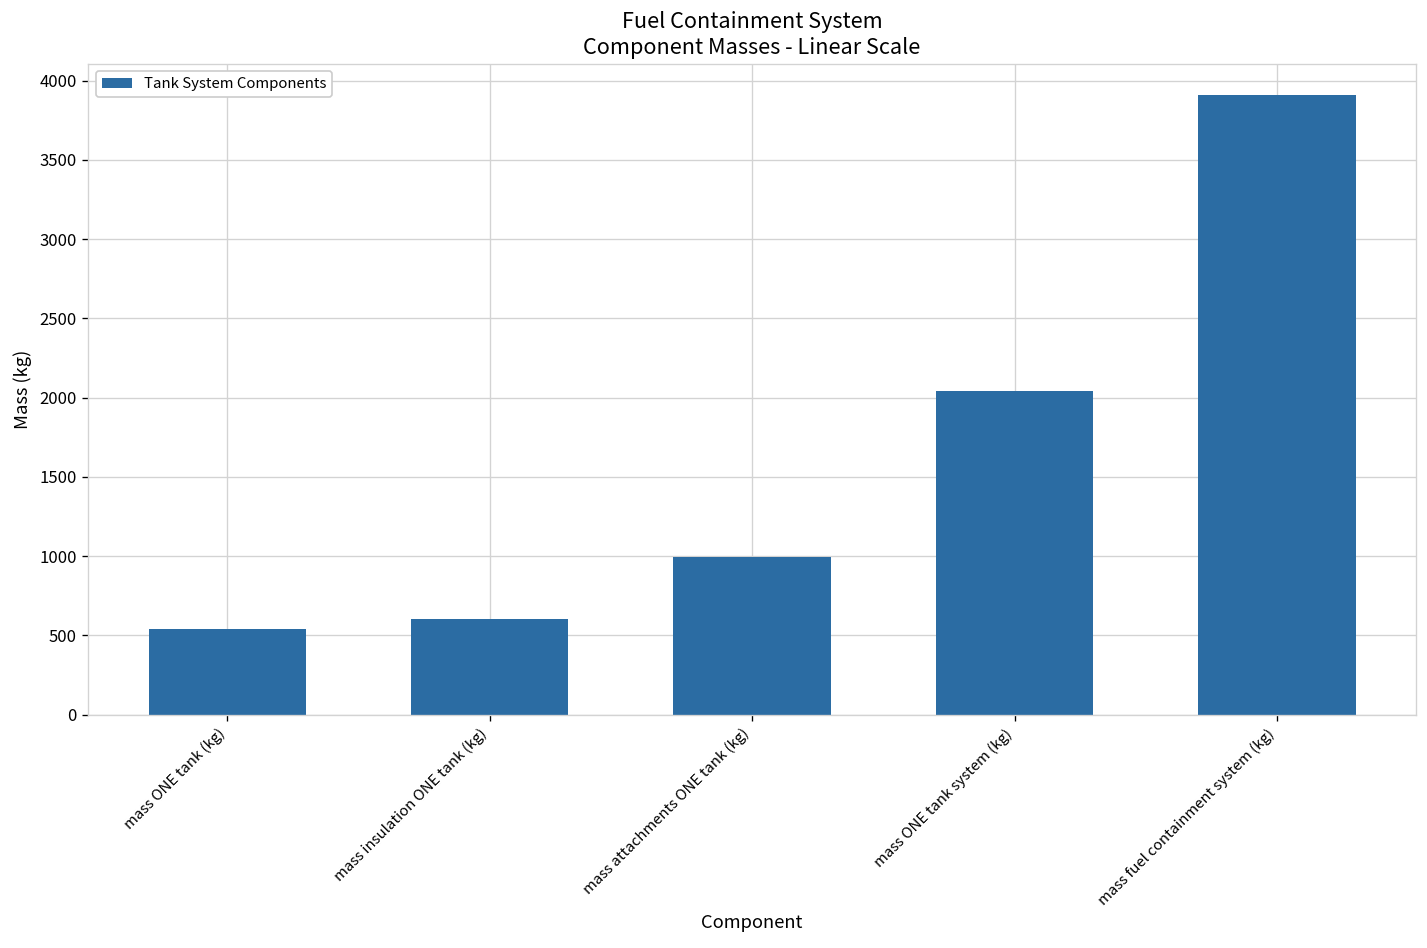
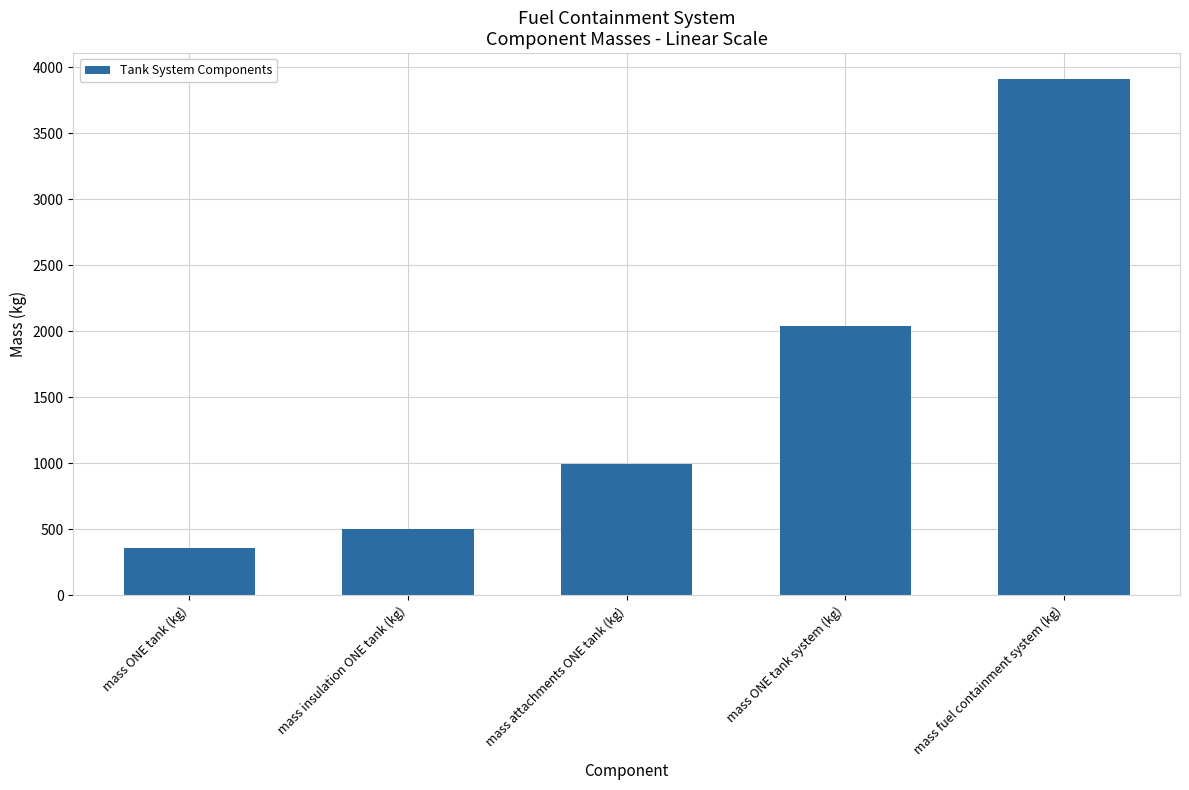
  {
-   "mass ONE tank (kg)": 540,
-   "mass insulation ONE tank (kg)": 600,
+   "mass ONE tank (kg)": 360,
+   "mass insulation ONE tank (kg)": 500,
    "mass attachments ONE tank (kg)": 1000,
    "mass ONE tank system (kg)": 2040,
    "mass fuel containment system (kg)": 3910
  }
